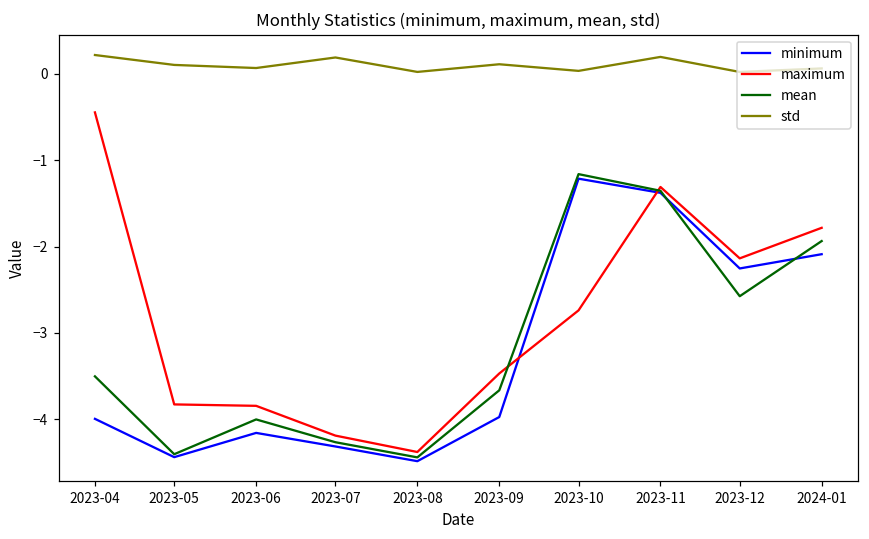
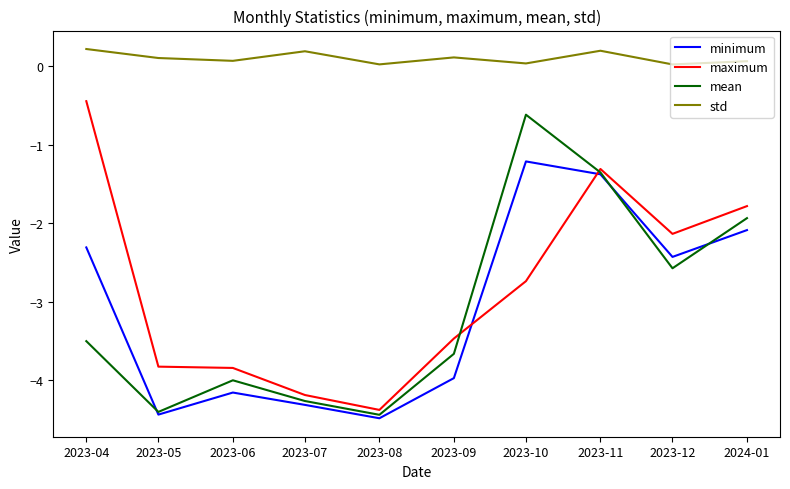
  {
    "minimum": {
-     "2023-04": -4.0,
+     "2023-04": -2.3,
      "2023-05": -4.4,
      "2023-06": -4.2,
      "2023-07": -4.3,
      "2023-08": -4.5,
      "2023-09": -4.0,
      "2023-10": -1.2,
-     "2023-12": -2.3,
+     "2023-12": -2.4,
      "2024-01": -2.1
    },
    "maximum": {
      "2023-04": -0.4,
      "2023-05": -3.8,
      "2023-06": -3.8,
      "2023-07": -4.2,
      "2023-08": -4.4,
      "2023-09": -3.5,
      "2023-10": -2.7,
      "2023-11": -1.3,
      "2023-12": -2.1,
      "2024-01": -1.8
    },
    "mean": {
      "2023-04": -3.5,
      "2023-05": -4.4,
      "2023-06": -4.0,
      "2023-07": -4.3,
      "2023-08": -4.4,
      "2023-09": -3.7,
-     "2023-10": -1.2,
+     "2023-10": -0.6,
      "2023-12": -2.6,
      "2024-01": -1.9
    },
    "std": {
      "2023-04": 0.2,
      "2023-05": 0.1,
      "2023-06": 0.1,
      "2023-07": 0.2,
      "2023-08": 0.0,
      "2023-09": 0.1,
      "2023-10": 0.0,
      "2023-11": 0.2
    }
  }
